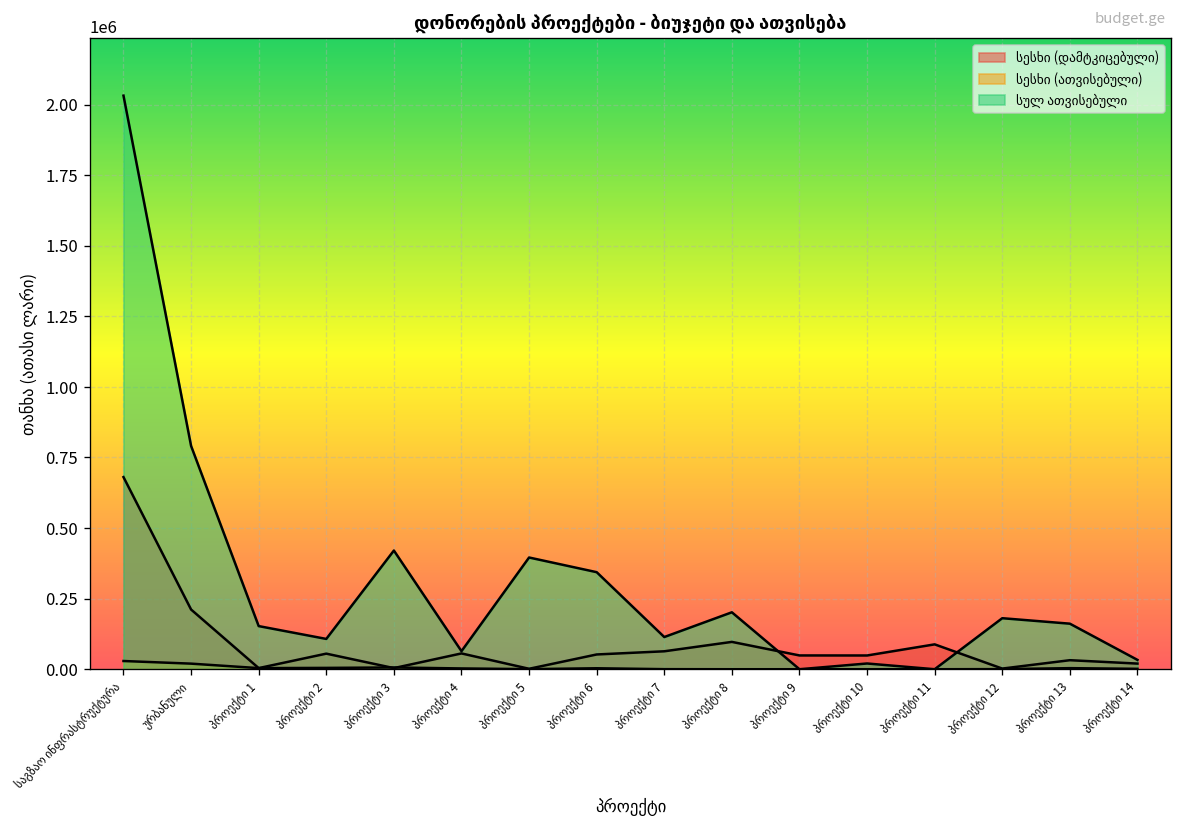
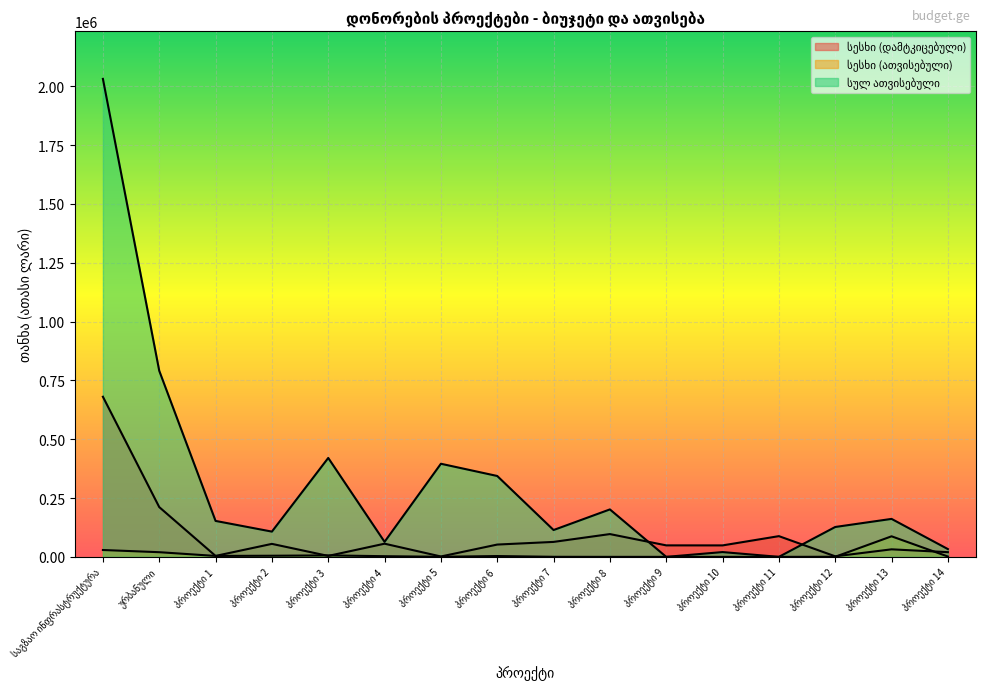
  {
    "სესხი (დამტკიცებული)": {
      "საგზაო ინფრასტრუქტურა": 680000,
      "ურბანული": 210000,
      "პროექტი 2": 60000,
      "პროექტი 6": 50000,
      "პროექტი 7": 60000,
      "პროექტი 8": 100000,
      "პროექტი 9": 50000,
      "პროექტი 10": 50000,
      "პროექტი 11": 90000,
      "პროექტი 13": 30000,
      "პროექტი 14": 20000
    },
    "სესხი (ათვისებული)": {
      "საგზაო ინფრასტრუქტურა": 30000,
      "ურბანული": 20000,
      "პროექტი 2": 0,
      "პროექტი 4": 0,
      "პროექტი 6": 0,
      "პროექტი 7": 0,
      "პროექტი 8": 0,
      "პროექტი 10": 0,
-     "პროექტი 13": 0,
+     "პროექტი 13": 90000,
      "პროექტი 14": 0
    },
    "სულ ათვისებული": {
      "საგზაო ინფრასტრუქტურა": 2030000,
      "ურბანული": 790000,
      "პროექტი 1": 150000,
      "პროექტი 2": 110000,
      "პროექტი 3": 420000,
      "პროექტი 5": 400000,
      "პროექტი 6": 340000,
      "პროექტი 7": 110000,
      "პროექტი 8": 200000,
      "პროექტი 10": 20000,
-     "პროექტი 12": 180000,
+     "პროექტი 12": 130000,
      "პროექტი 13": 160000,
      "პროექტი 14": 30000
    }
  }
